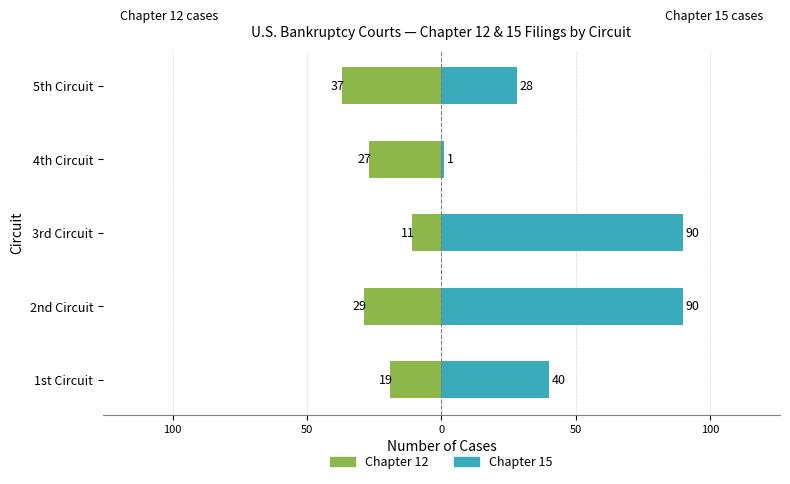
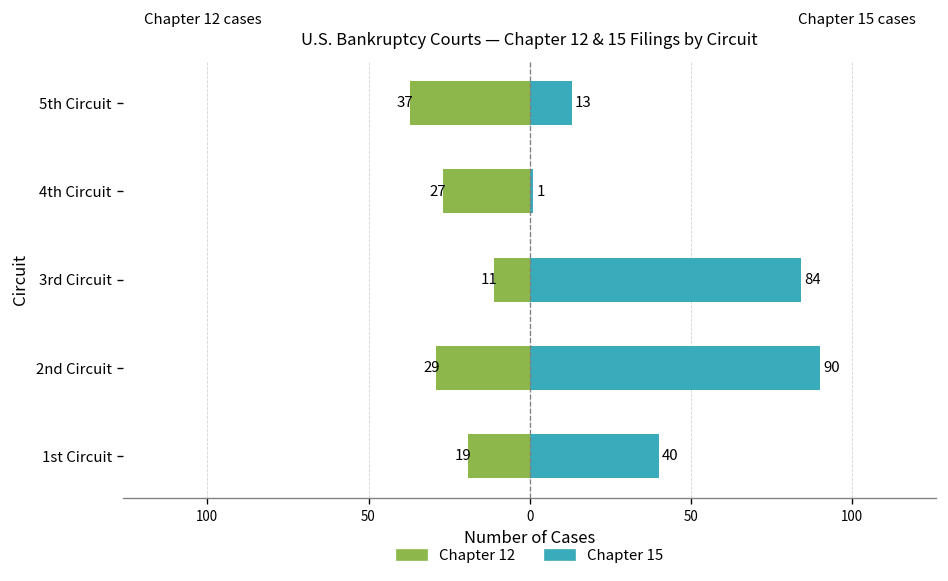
  {
    "Chapter 15": {
-     "5th Circuit": 28,
+     "5th Circuit": 13,
      "4th Circuit": 1,
-     "3rd Circuit": 90,
+     "3rd Circuit": 84,
      "2nd Circuit": 90,
      "1st Circuit": 40
    }
  }
